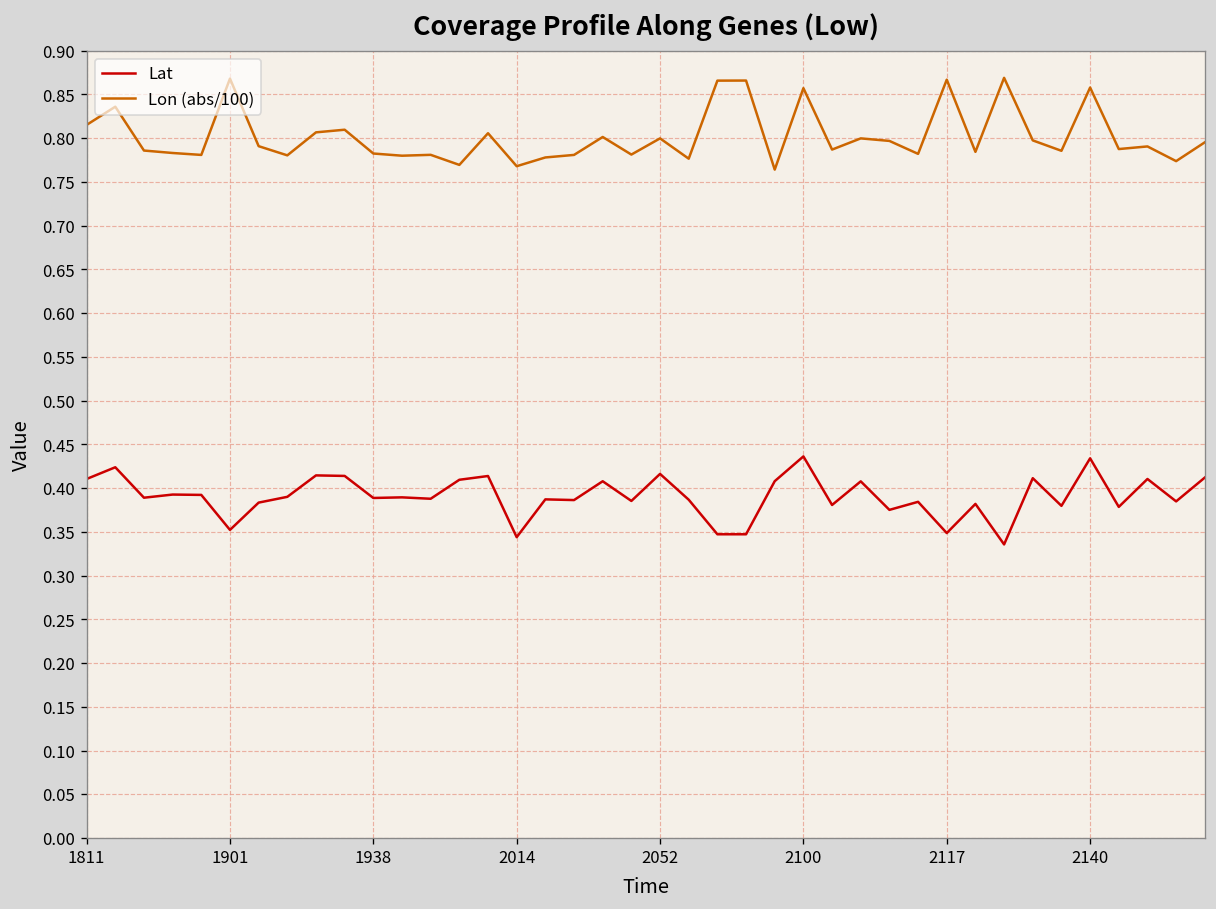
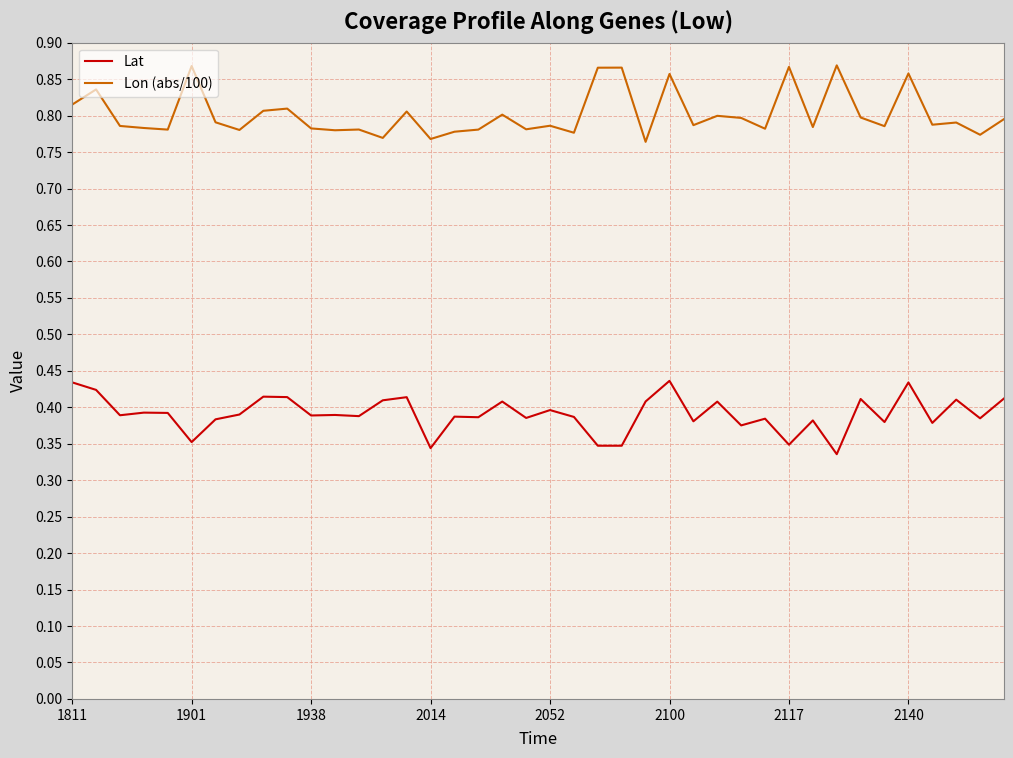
  {
    "Lat": {
-     "1811": 0.41,
+     "1811": 0.43,
      "1901": 0.35,
      "1938": 0.39,
      "2014": 0.34,
-     "2052": 0.42,
+     "2052": 0.40,
      "2100": 0.44,
      "2117": 0.35,
      "2140": 0.43
    },
    "Lon (abs/100)": {
      "1811": 0.82,
      "1938": 0.78,
      "2014": 0.77,
-     "2052": 0.80,
+     "2052": 0.79,
      "2100": 0.86,
      "2117": 0.87,
      "2140": 0.86
    }
  }
